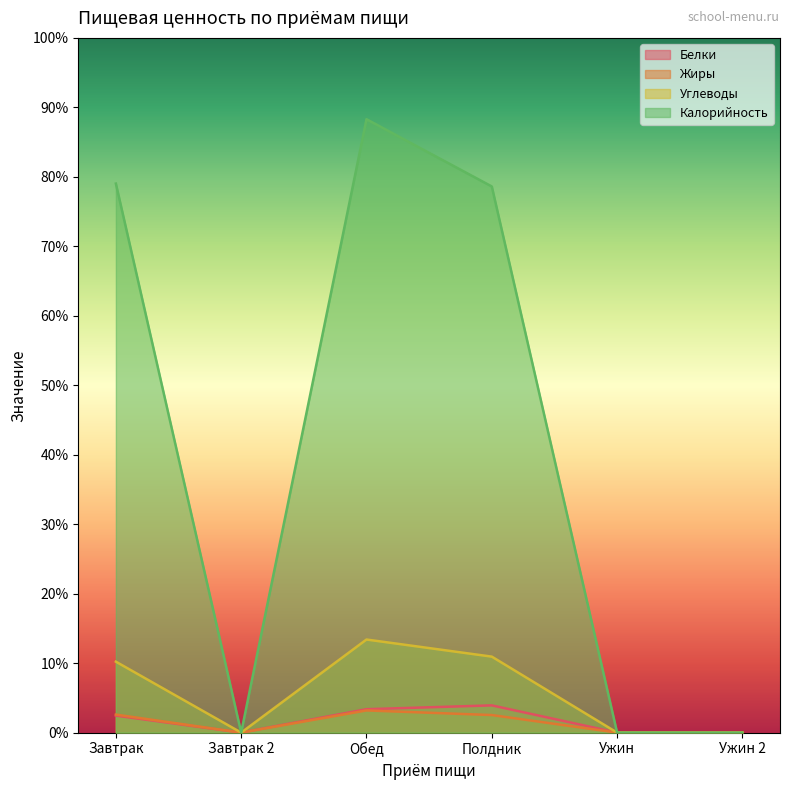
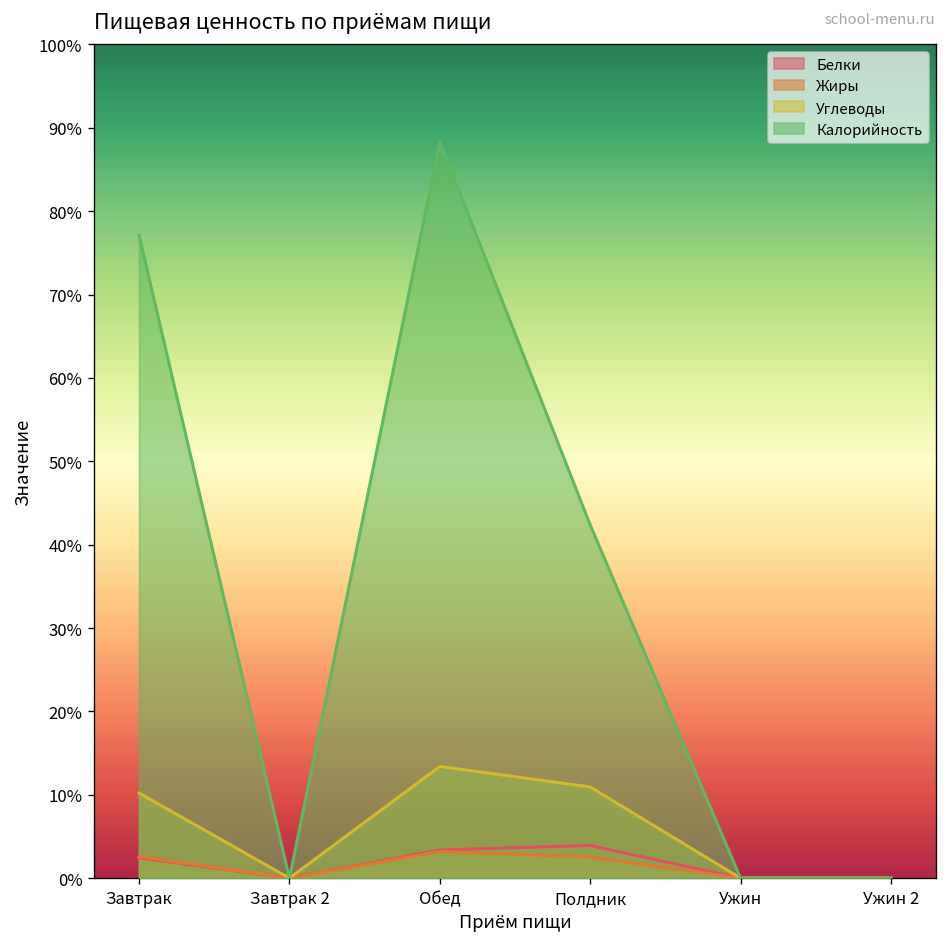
  {
    "Калорийность": {
-     "Завтрак": "79%",
+     "Завтрак": "77%",
      "Обед": "88%",
-     "Полдник": "79%"
+     "Полдник": "42%"
    }
  }
